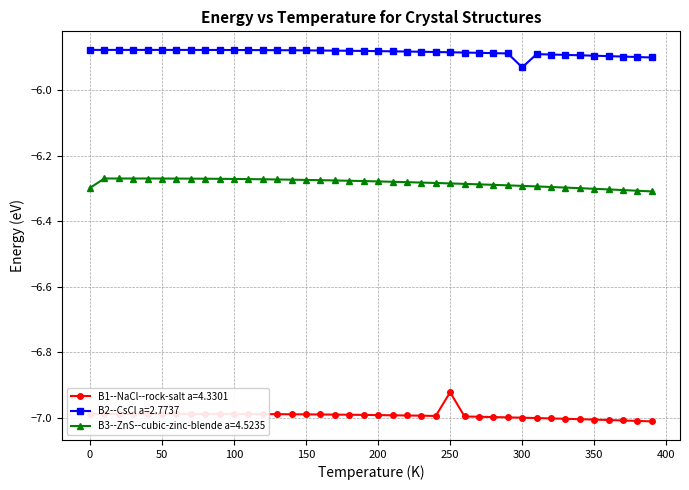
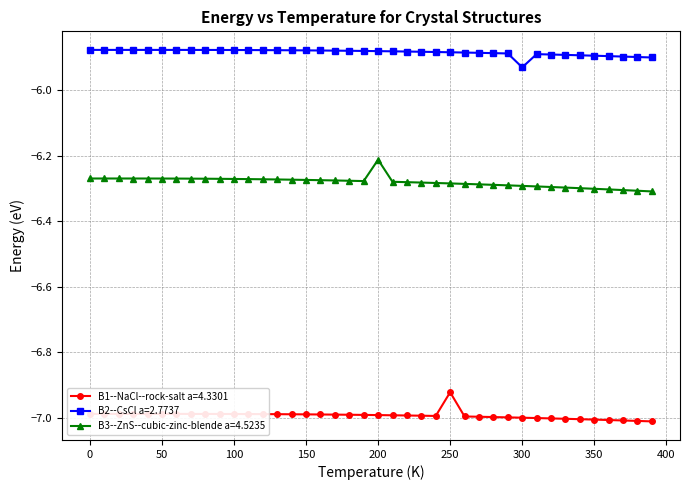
  {
    "B1--NaCl--rock-salt a=4.3301": {
      "150": -6.99,
      "200": -6.99,
      "250": -6.92,
      "300": -7.00,
      "350": -7.01
    },
    "B2--CsCl a=2.7737": {
      "0": -5.88,
      "50": -5.88,
      "100": -5.88,
      "150": -5.88,
      "200": -5.88,
      "250": -5.88,
      "300": -5.93,
      "350": -5.89
    },
    "B3--ZnS--cubic-zinc-blende a=4.5235": {
-     "0": -6.30,
+     "0": -6.27,
      "50": -6.27,
      "100": -6.27,
      "150": -6.27,
-     "200": -6.28,
+     "200": -6.21,
      "250": -6.29,
      "300": -6.29,
      "350": -6.30
    }
  }
